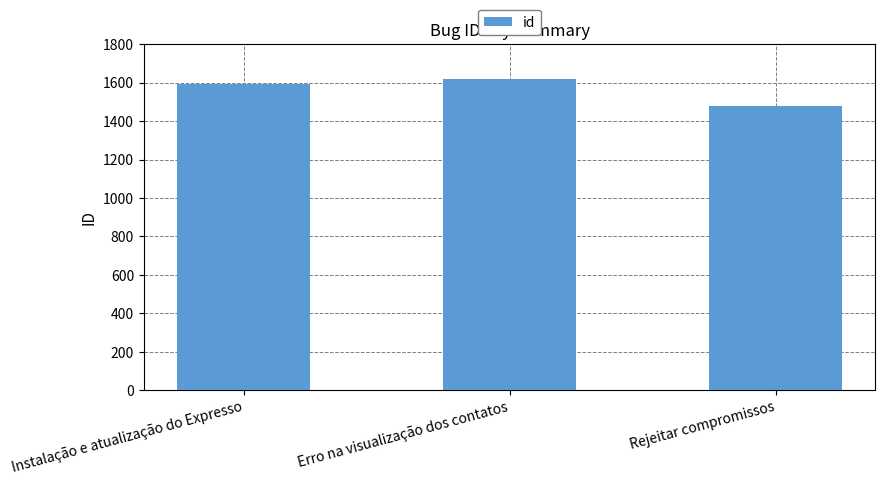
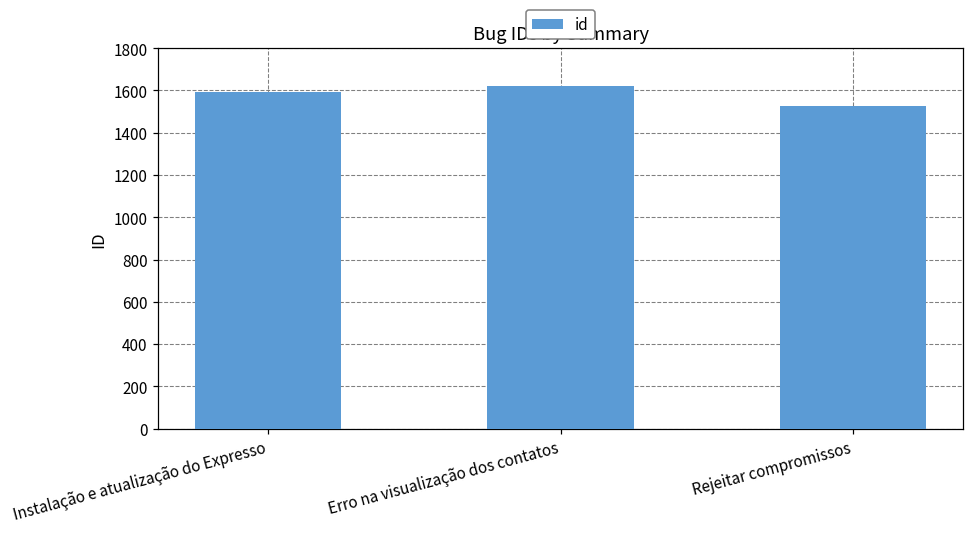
  {
    "Instalação e atualização do Expresso": 1590,
    "Erro na visualização dos contatos": 1620,
-   "Rejeitar compromissos": 1480
+   "Rejeitar compromissos": 1530
  }
